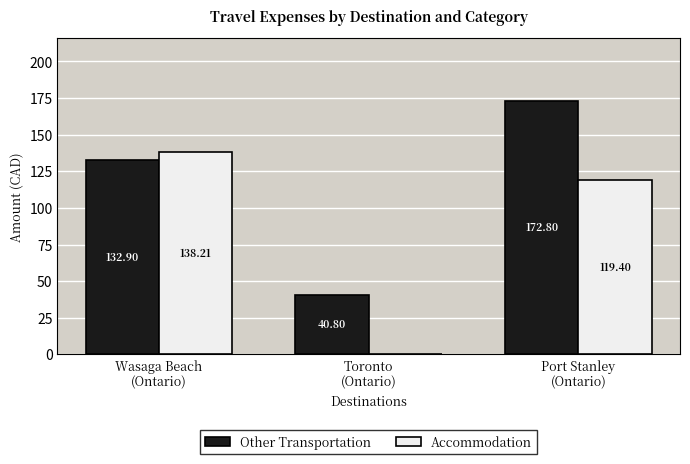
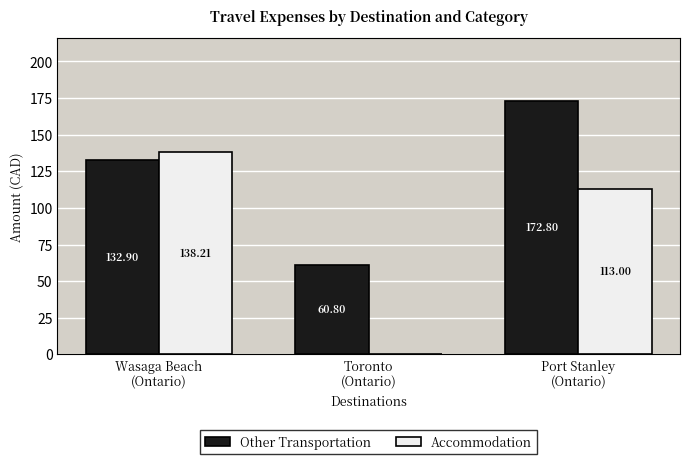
  {
    "Other Transportation": {
      "Wasaga Beach (Ontario)": 132.90,
-     "Toronto (Ontario)": 40.80,
+     "Toronto (Ontario)": 60.80,
      "Port Stanley (Ontario)": 172.80
    },
    "Accommodation": {
      "Wasaga Beach (Ontario)": 138.21,
-     "Port Stanley (Ontario)": 119.40
+     "Port Stanley (Ontario)": 113.00
    }
  }
